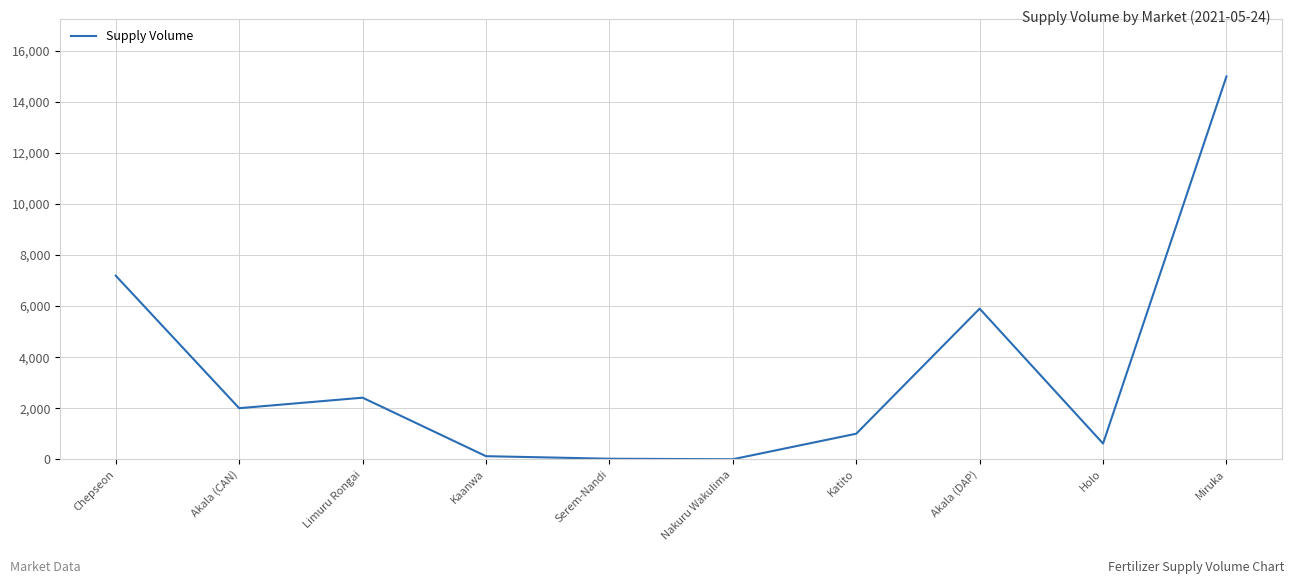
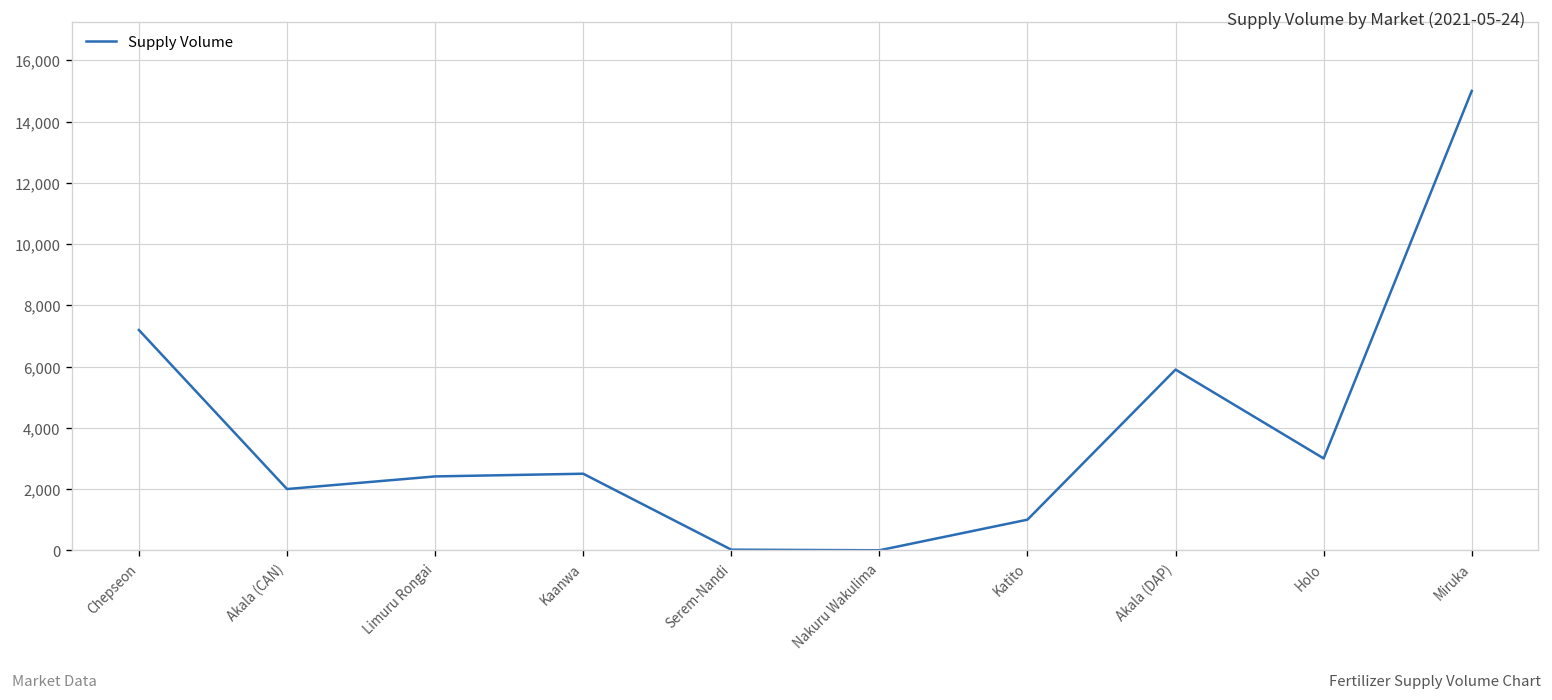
  {
    "Chepseon": "7,200",
    "Akala (CAN)": "2,000",
    "Limuru Rongai": "2,400",
-   "Kaanwa": "100",
+   "Kaanwa": "2,500",
    "Serem-Nandi": "0",
    "Nakuru Wakulima": "0",
    "Katito": "1,000",
    "Akala (DAP)": "5,900",
-   "Holo": "600",
+   "Holo": "3,000",
    "Miruka": "15,000"
  }
